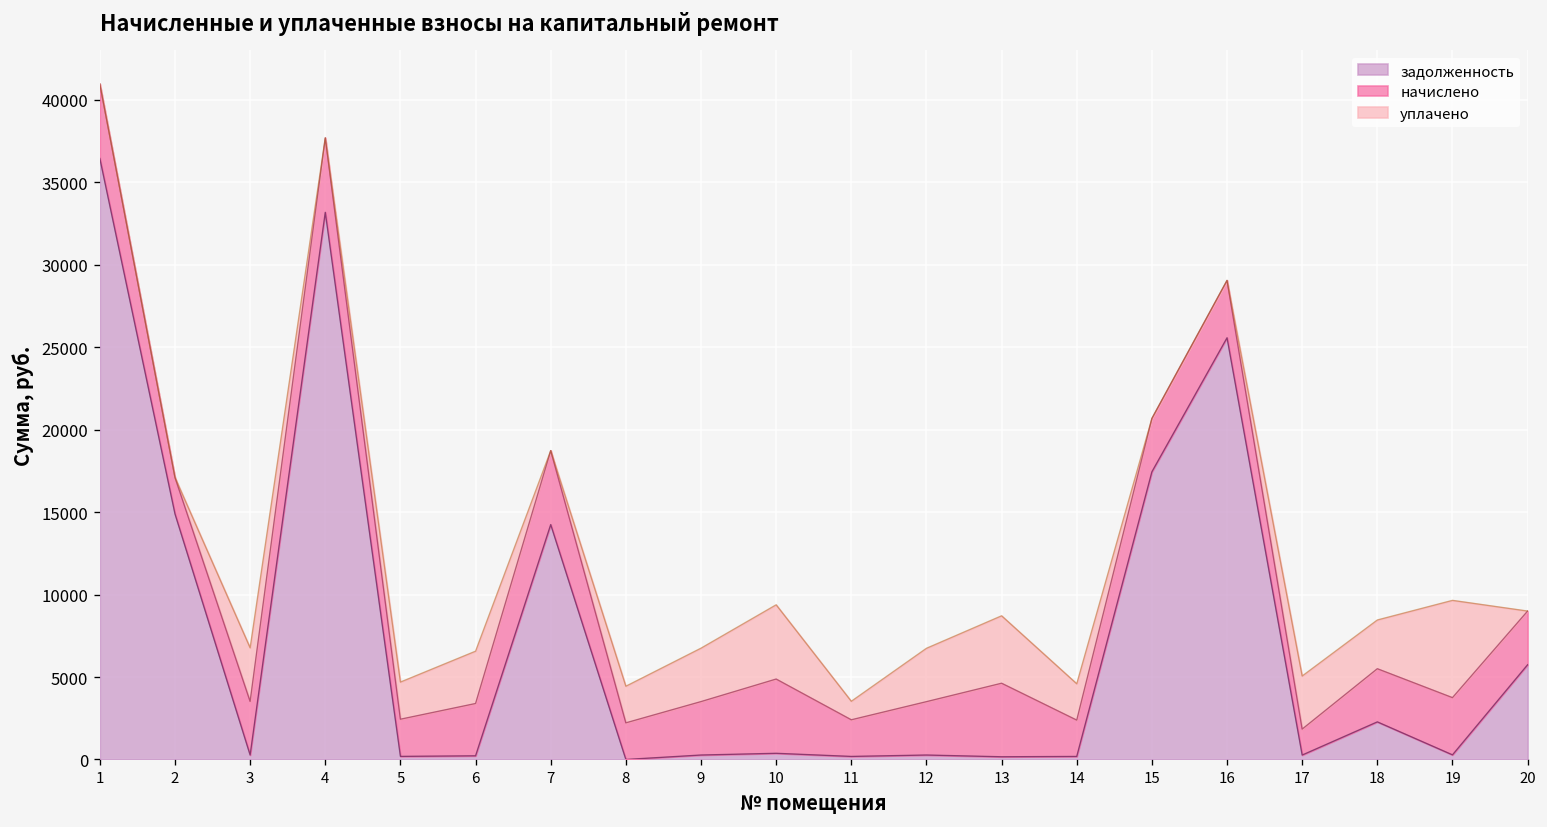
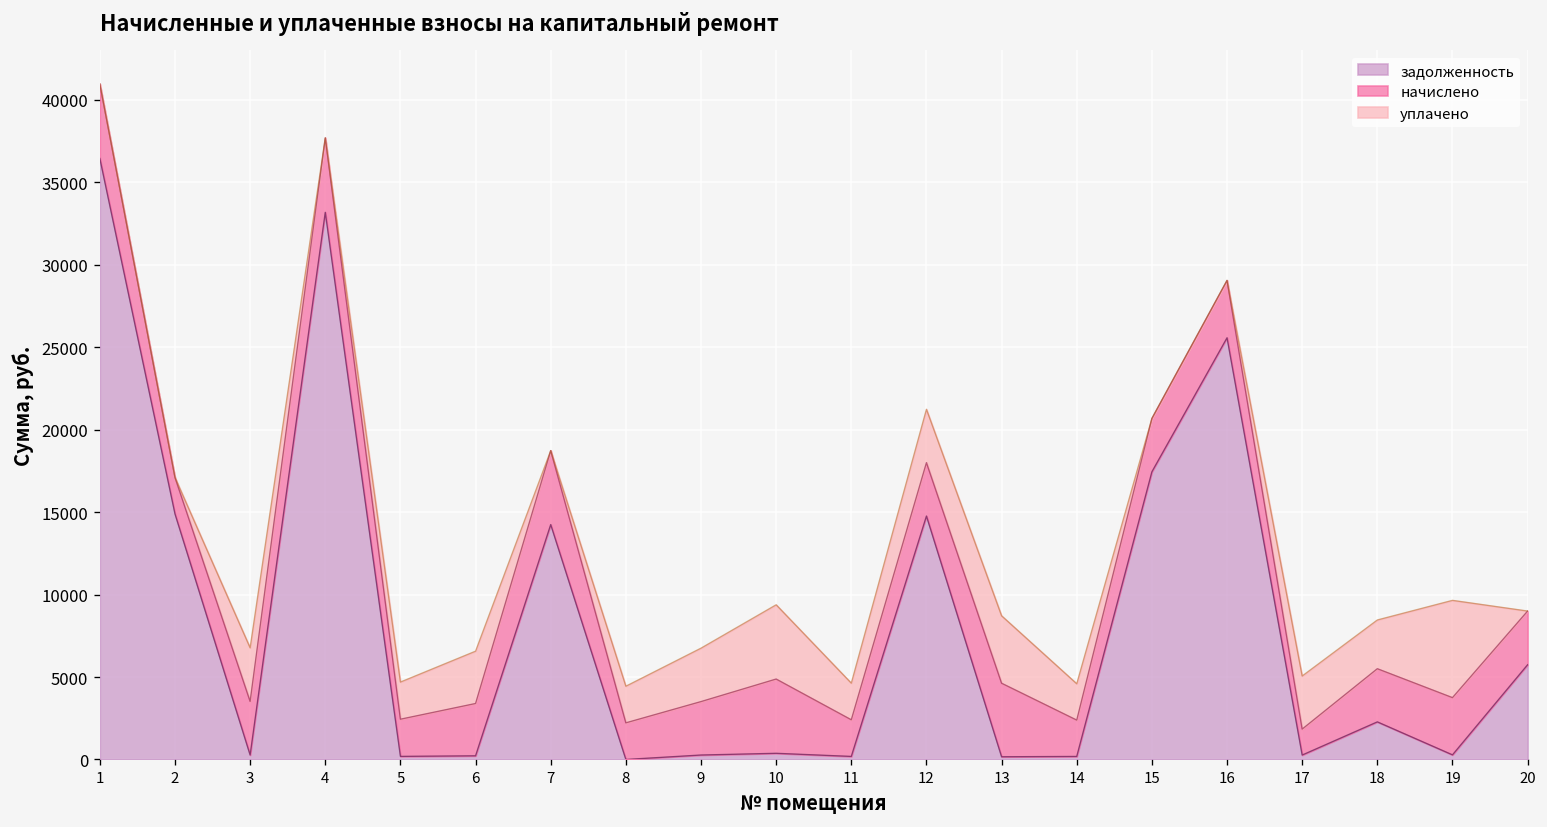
  {
    "задолженность": {
      "1": 36500,
      "2": 14900,
      "3": 300,
      "4": 33200,
      "5": 200,
      "6": 200,
      "7": 14200,
      "8": 0,
      "9": 300,
      "10": 400,
      "11": 200,
-     "12": 300,
+     "12": 14800,
      "13": 200,
      "14": 200,
      "15": 17400,
      "16": 25600,
      "17": 300,
      "18": 2300,
      "19": 300,
      "20": 5700
    },
    "начислено": {
      "3": 3300,
      "5": 2300,
      "6": 3200,
      "8": 2200,
      "9": 3200,
      "10": 4500,
      "11": 2200,
      "12": 3200,
      "13": 4500,
      "14": 2200,
      "17": 1600,
      "18": 3200,
      "19": 3500
    },
    "уплачено": {
      "3": 3300,
      "5": 2300,
      "6": 3200,
      "8": 2200,
      "9": 3200,
      "10": 4500,
-     "11": 1100,
+     "11": 2200,
      "12": 3200,
      "13": 4100,
      "14": 2200,
      "17": 3200,
      "18": 3000,
      "19": 5900
    }
  }
